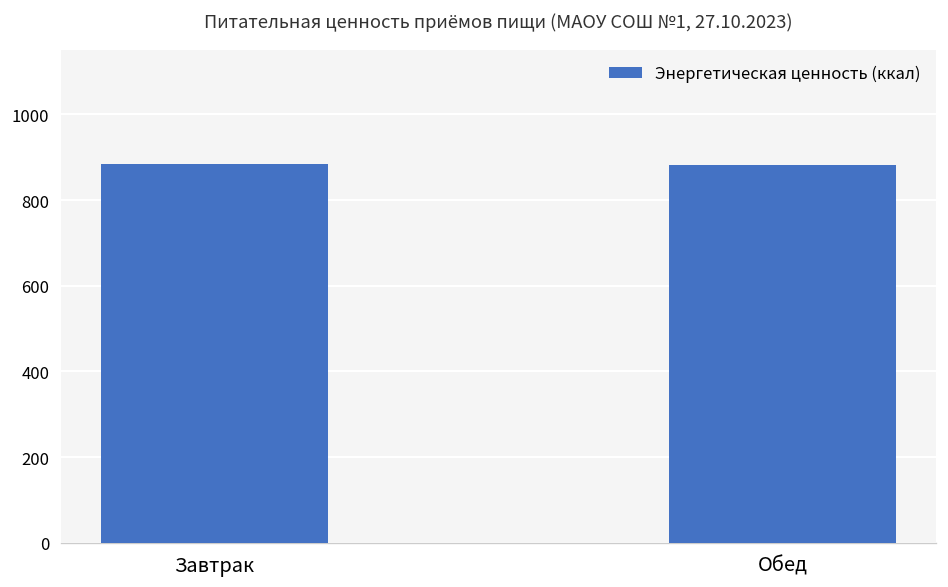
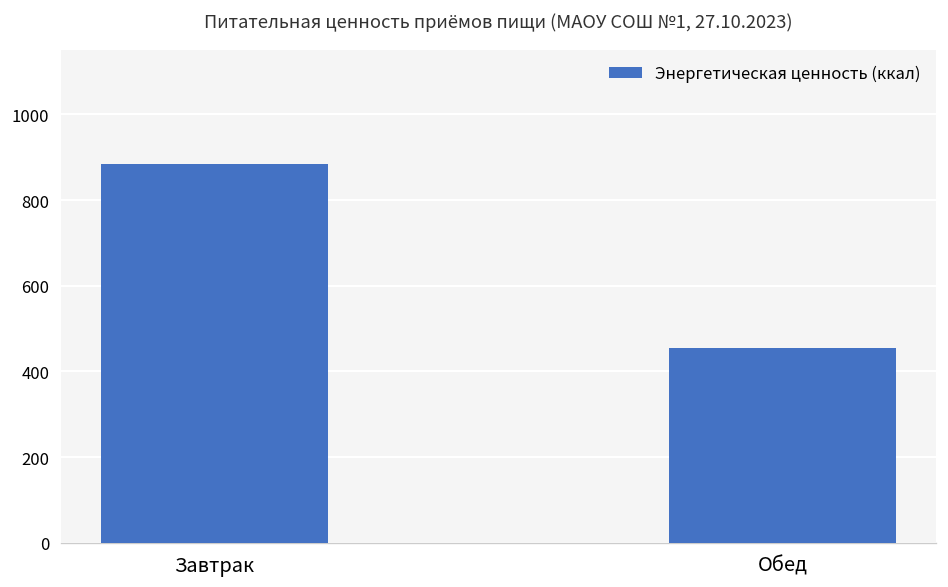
  {
    "Завтрак": 880,
-   "Обед": 880
+   "Обед": 450
  }
